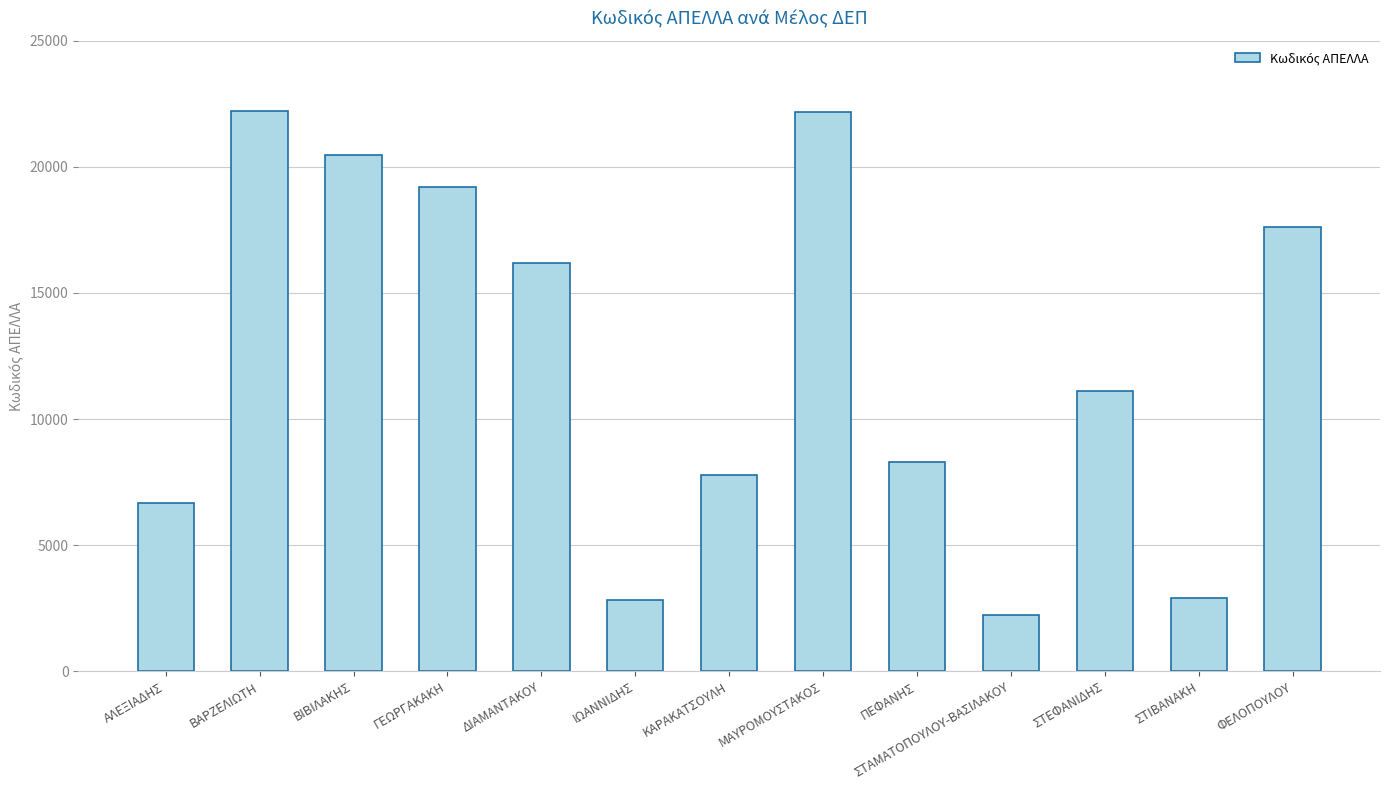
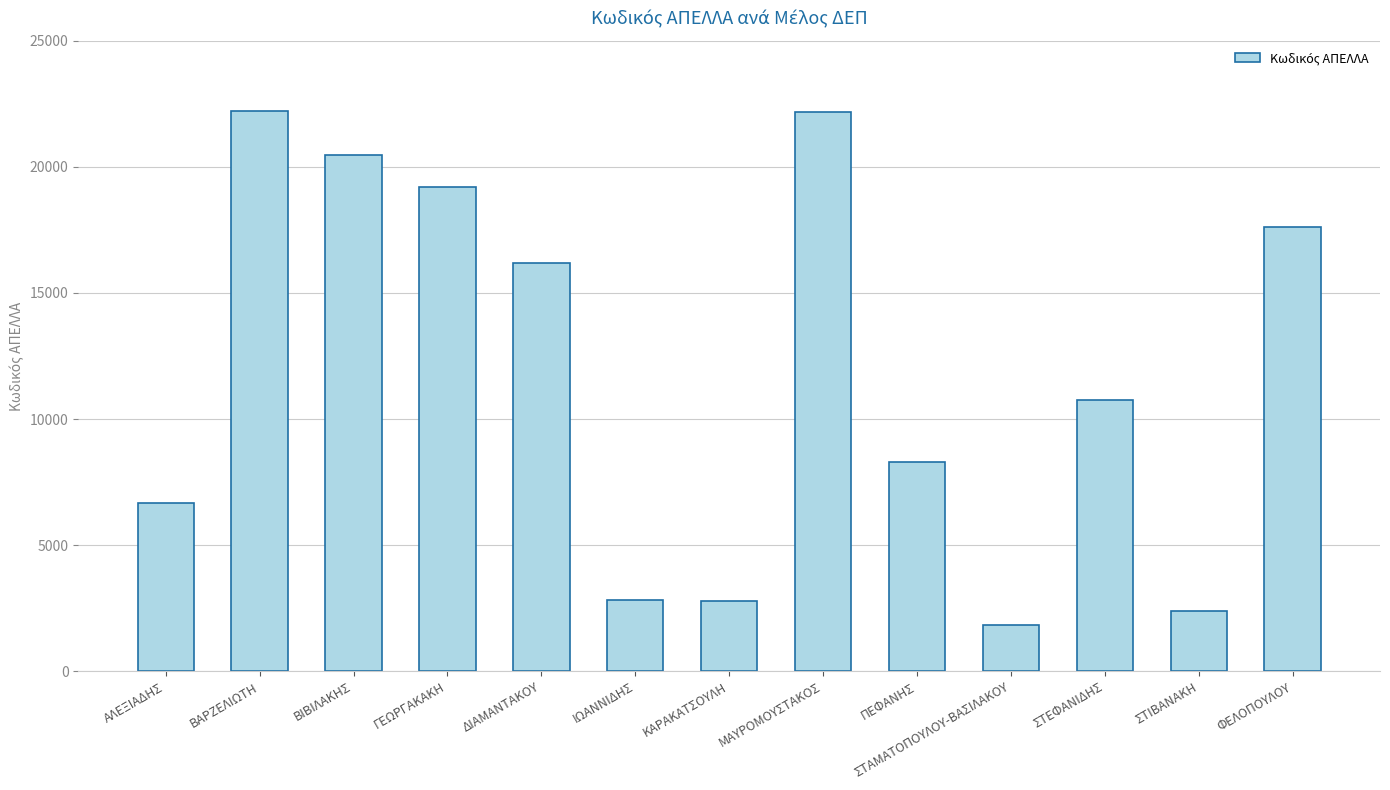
  {
    "ΑΛΕΞΙΑΔΗΣ": 6700,
    "ΒΑΡΖΕΛΙΩΤΗ": 22200,
    "ΒΙΒΙΛΑΚΗΣ": 20500,
    "ΓΕΩΡΓΑΚΑΚΗ": 19200,
    "ΔΙΑΜΑΝΤΑΚΟΥ": 16200,
    "ΙΩΑΝΝΙΔΗΣ": 2800,
-   "ΚΑΡΑΚΑΤΣΟΥΛΗ": 7800,
+   "ΚΑΡΑΚΑΤΣΟΥΛΗ": 2800,
    "ΜΑΥΡΟΜΟΥΣΤΑΚΟΣ": 22200,
    "ΠΕΦΑΝΗΣ": 8300,
-   "ΣΤΑΜΑΤΟΠΟΥΛΟΥ-ΒΑΣΙΛΑΚΟΥ": 2200,
-   "ΣΤΕΦΑΝΙΔΗΣ": 11100,
-   "ΣΤΙΒΑΝΑΚΗ": 2900,
+   "ΣΤΑΜΑΤΟΠΟΥΛΟΥ-ΒΑΣΙΛΑΚΟΥ": 1800,
+   "ΣΤΕΦΑΝΙΔΗΣ": 10800,
+   "ΣΤΙΒΑΝΑΚΗ": 2400,
    "ΦΕΛΟΠΟΥΛΟΥ": 17600
  }
